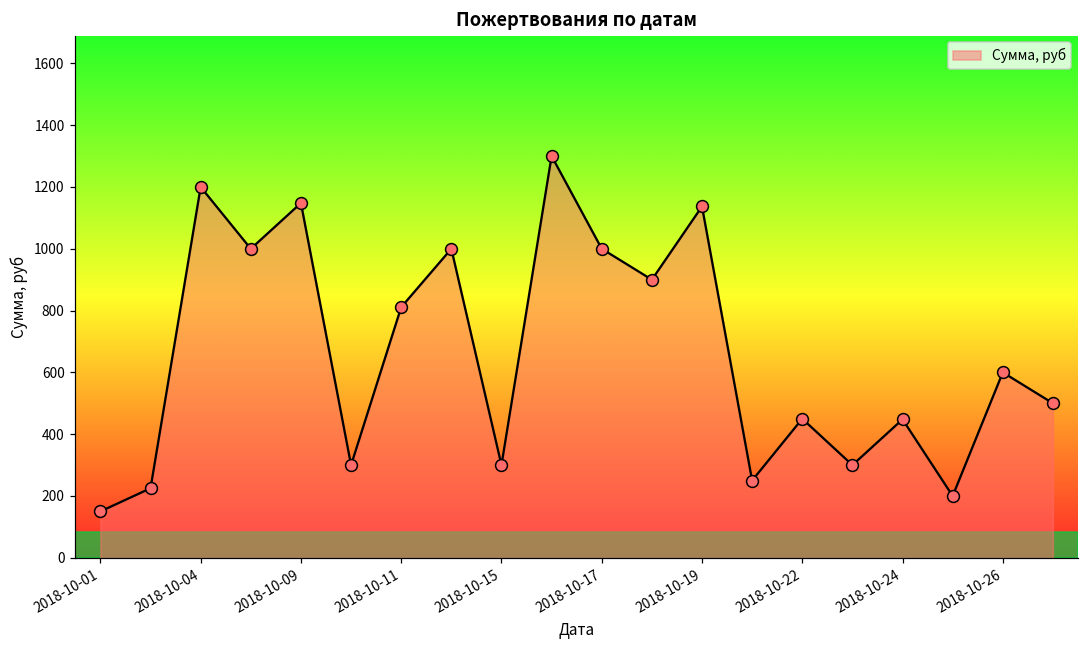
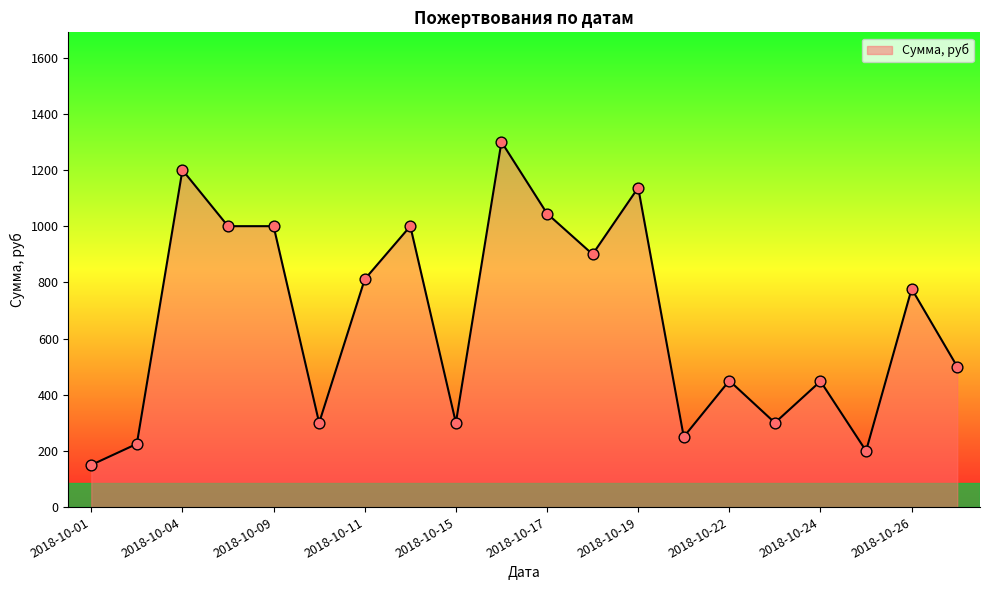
  {
    "2018-10-01": 150,
    "2018-10-04": 1200,
-   "2018-10-09": 1150,
+   "2018-10-09": 1000,
    "2018-10-11": 810,
    "2018-10-15": 300,
-   "2018-10-17": 1000,
+   "2018-10-17": 1050,
    "2018-10-19": 1140,
    "2018-10-22": 450,
    "2018-10-24": 450,
-   "2018-10-26": 600
+   "2018-10-26": 780
  }
